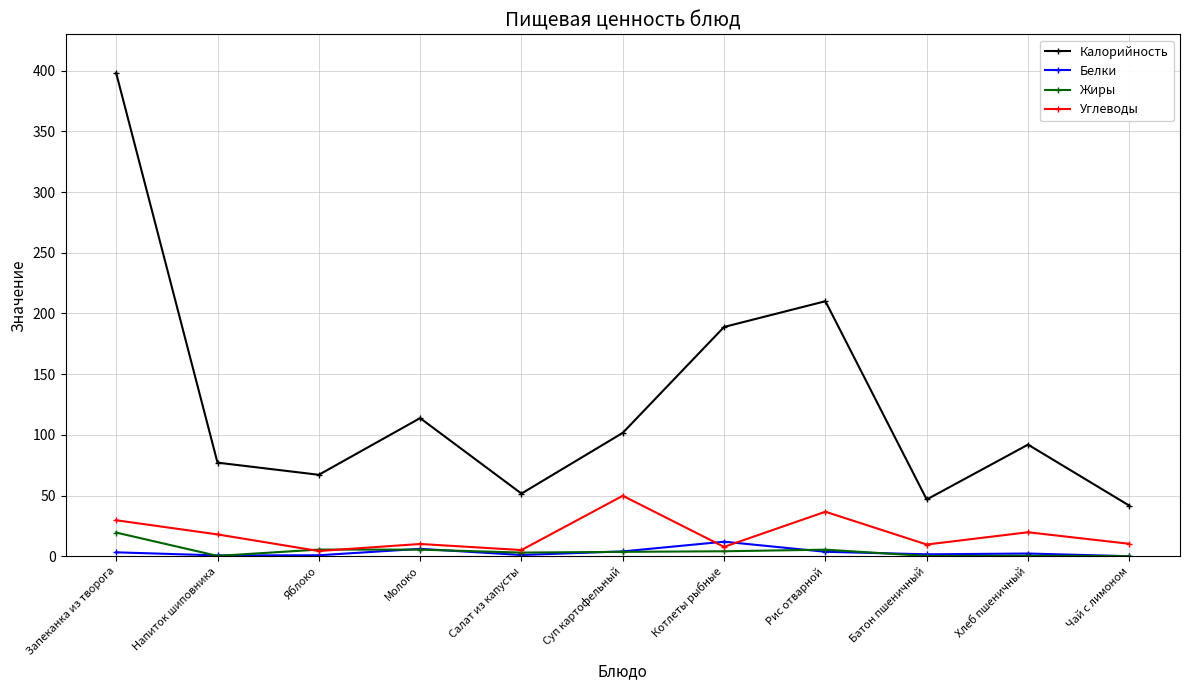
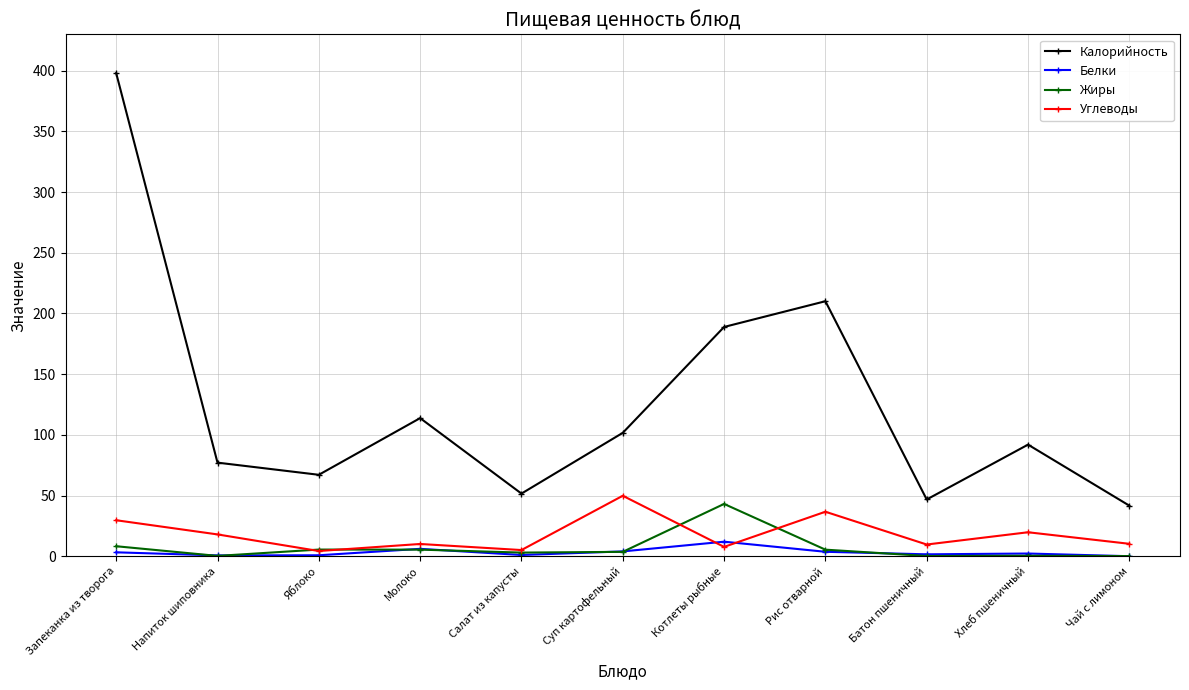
  {
    "Калорийность": {
      "Запеканка из творога": 398,
      "Напиток шиповника": 77,
      "Яблоко": 67,
      "Молоко": 114,
      "Салат из капусты": 52,
      "Суп картофельный": 102,
      "Котлеты рыбные": 189,
      "Рис отварной": 210,
      "Батон пшеничный": 47,
      "Хлеб пшеничный": 92,
      "Чай с лимоном": 42
    },
    "Белки": {
      "Запеканка из творога": 3,
      "Яблоко": 1,
      "Котлеты рыбные": 12
    },
    "Жиры": {
-     "Запеканка из творога": 19,
-     "Котлеты рыбные": 4
+     "Запеканка из творога": 8,
+     "Котлеты рыбные": 43
    },
    "Углеводы": {
      "Запеканка из творога": 30,
      "Напиток шиповника": 18,
      "Молоко": 10,
      "Суп картофельный": 50,
      "Котлеты рыбные": 8,
      "Рис отварной": 37,
      "Батон пшеничный": 10,
      "Хлеб пшеничный": 20,
      "Чай с лимоном": 10
    }
  }
